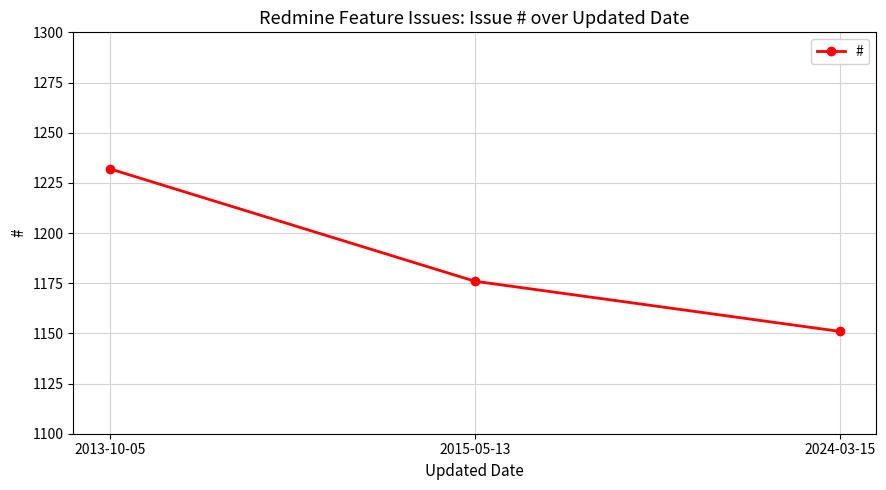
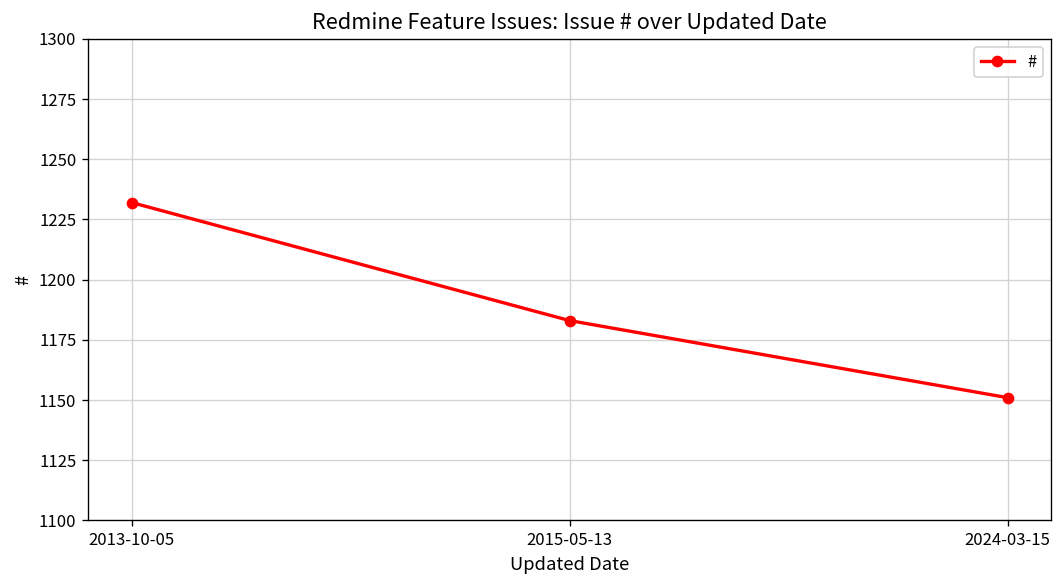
  {
    "2013-10-05": 1232,
-   "2015-05-13": 1176,
+   "2015-05-13": 1183,
    "2024-03-15": 1151
  }
